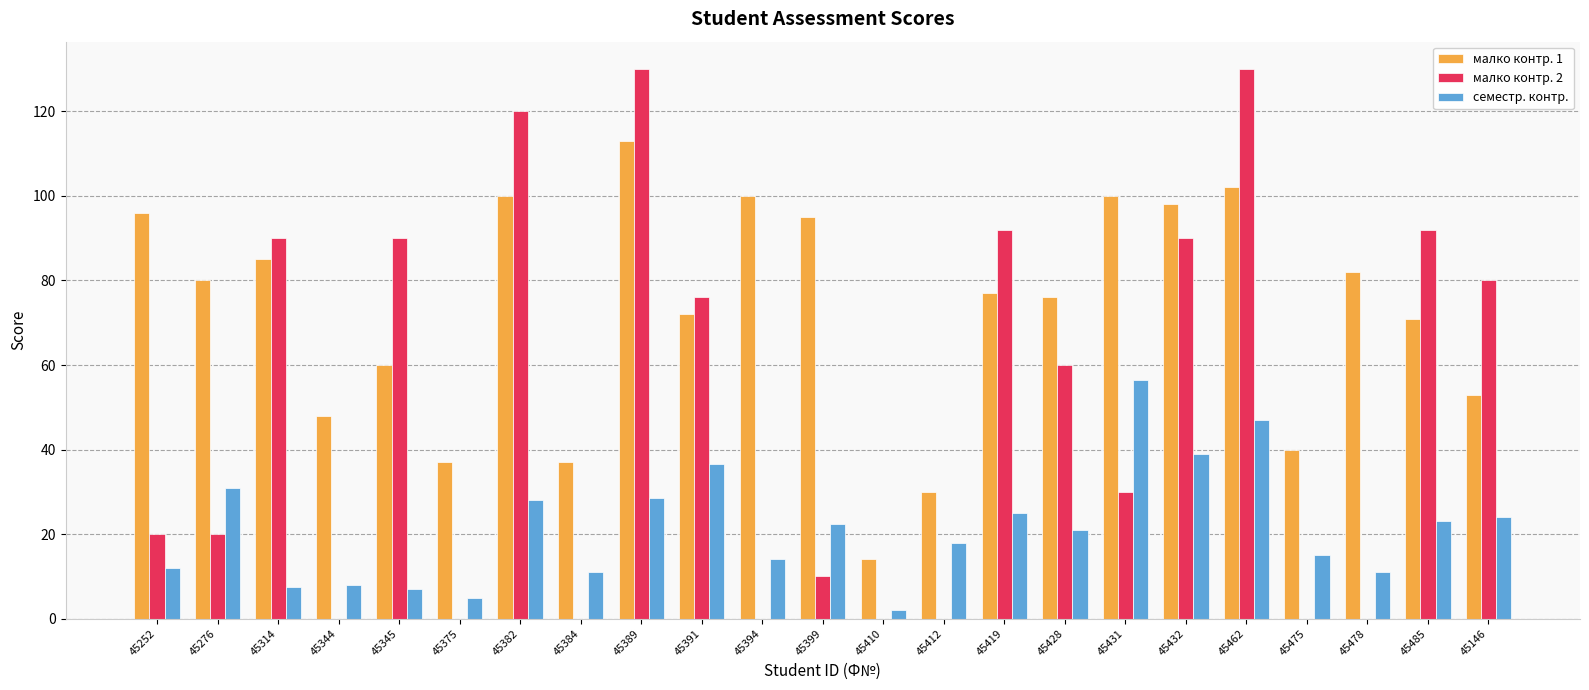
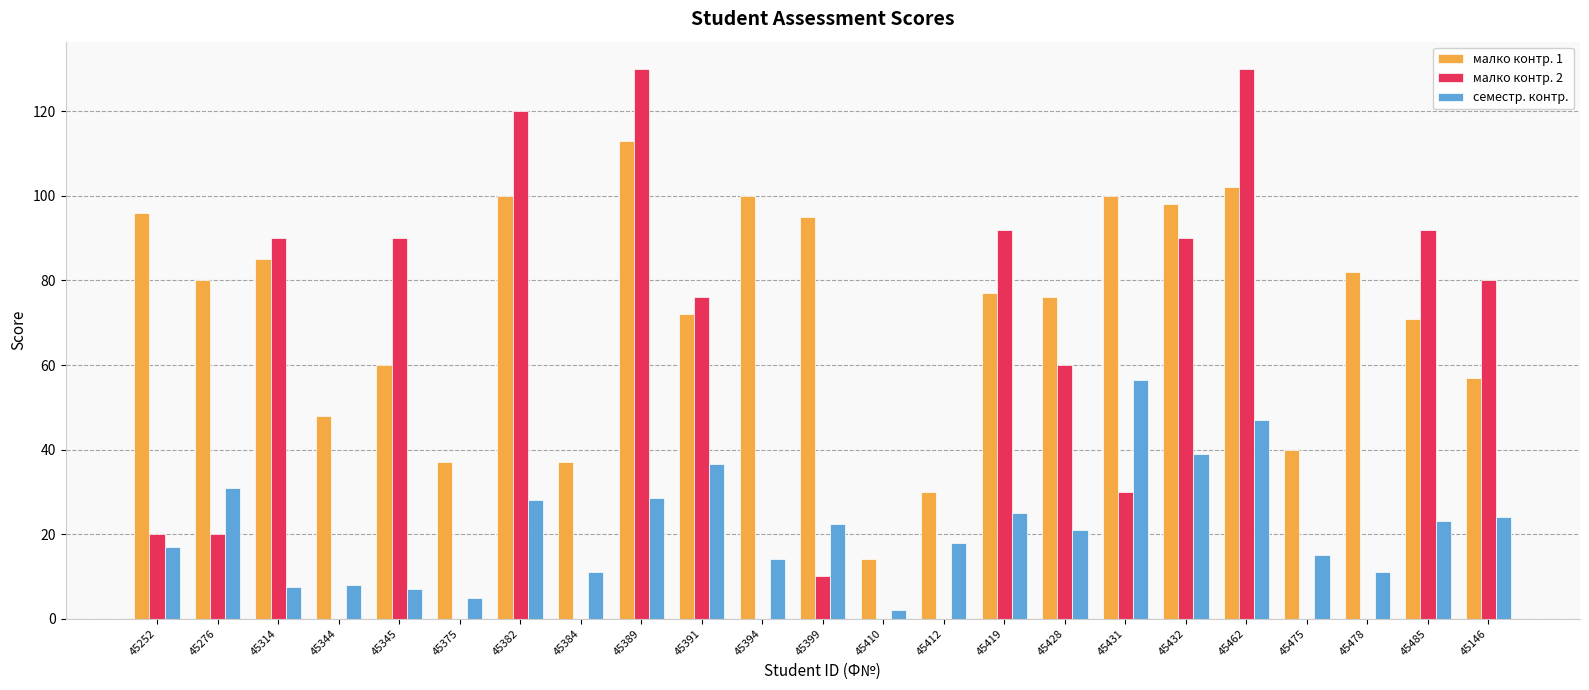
  {
    "малко контр. 1": {
      "45252": 96,
      "45276": 80,
      "45314": 85,
      "45344": 48,
      "45345": 60,
      "45375": 37,
      "45382": 100,
      "45384": 37,
      "45389": 113,
      "45391": 72,
      "45394": 100,
      "45399": 95,
      "45410": 14,
      "45412": 30,
      "45419": 77,
      "45428": 76,
      "45431": 100,
      "45432": 98,
      "45462": 102,
      "45475": 40,
      "45478": 82,
      "45485": 71,
-     "45146": 53
+     "45146": 57
    },
    "малко контр. 2": {
      "45252": 20,
      "45276": 20,
      "45314": 90,
      "45344": 0,
      "45345": 90,
      "45375": 0,
      "45382": 120,
      "45384": 0,
      "45389": 130,
      "45391": 76,
      "45394": 0,
      "45399": 10,
      "45410": 0,
      "45412": 0,
      "45419": 92,
      "45428": 60,
      "45431": 30,
      "45432": 90,
      "45462": 130,
      "45475": 0,
      "45478": 0,
      "45485": 92,
      "45146": 80
    },
    "семестр. контр.": {
-     "45252": 12,
+     "45252": 17,
      "45276": 31,
      "45314": 8,
      "45344": 8,
      "45345": 7,
      "45375": 5,
      "45382": 28,
      "45384": 11,
      "45389": 29,
      "45391": 37,
      "45394": 14,
      "45399": 23,
      "45410": 2,
      "45412": 18,
      "45419": 25,
      "45428": 21,
      "45431": 57,
      "45432": 39,
      "45462": 47,
      "45475": 15,
      "45478": 11,
      "45485": 23,
      "45146": 24
    }
  }
